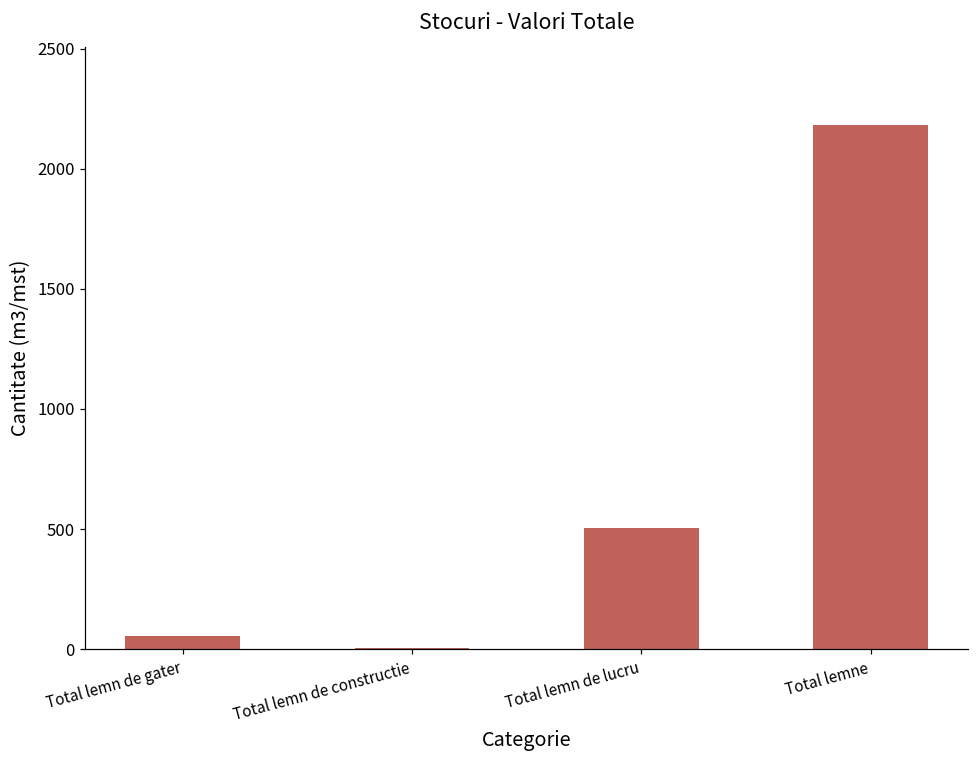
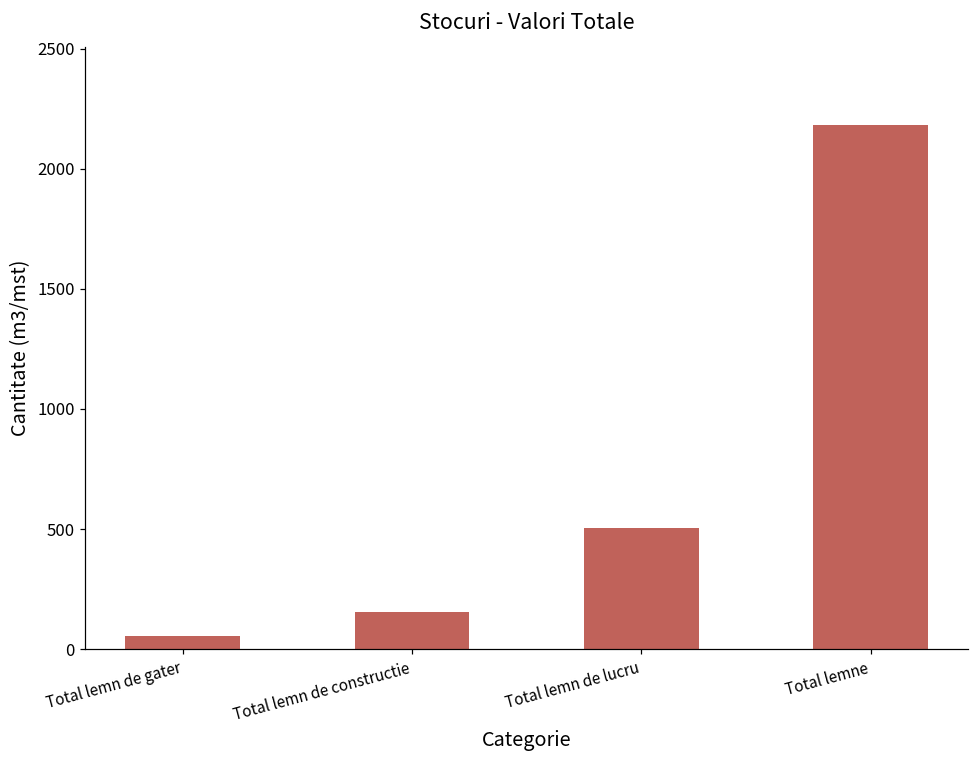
  {
    "Total lemn de gater": 60,
-   "Total lemn de constructie": 10,
+   "Total lemn de constructie": 160,
    "Total lemn de lucru": 500,
    "Total lemne": 2180
  }
